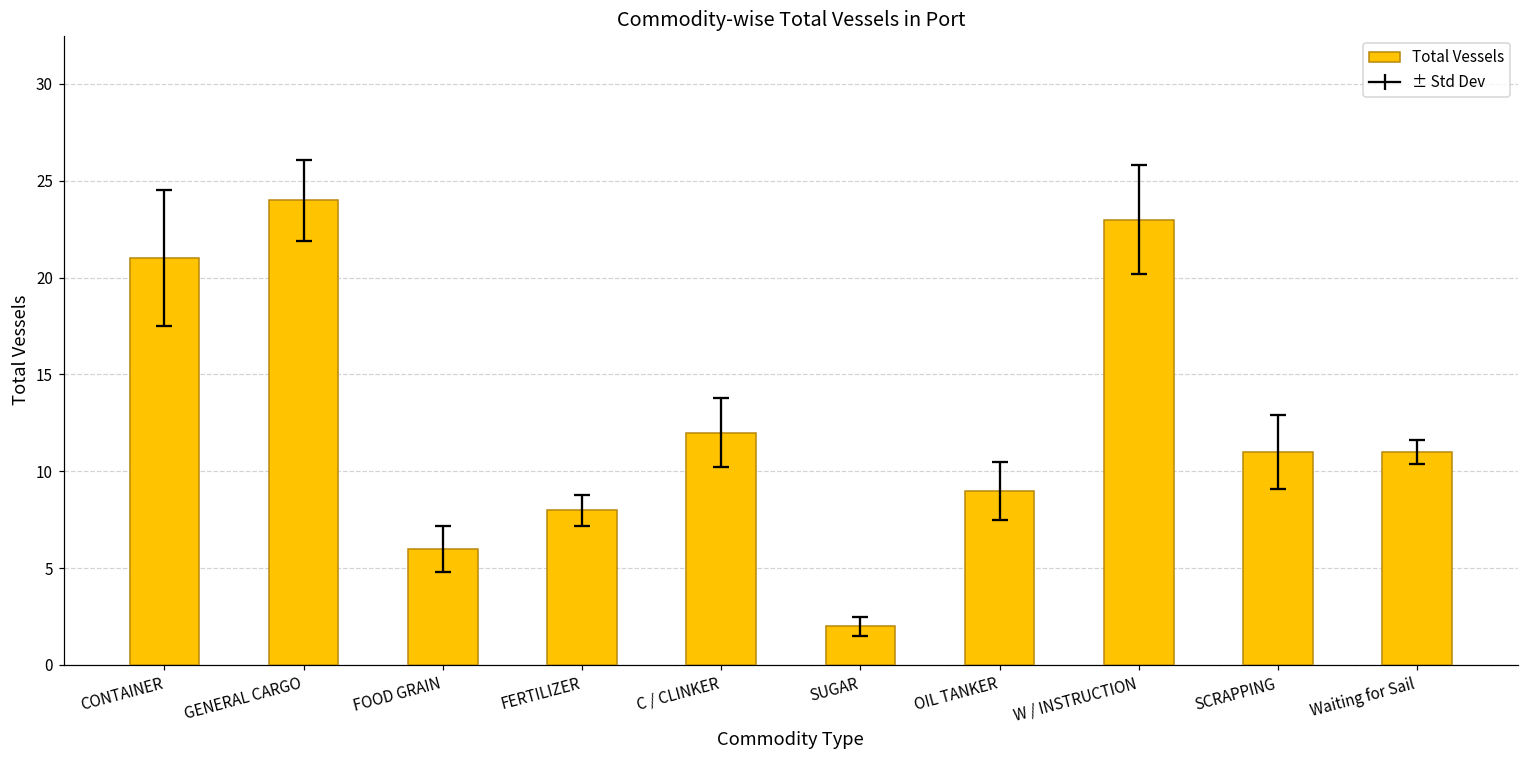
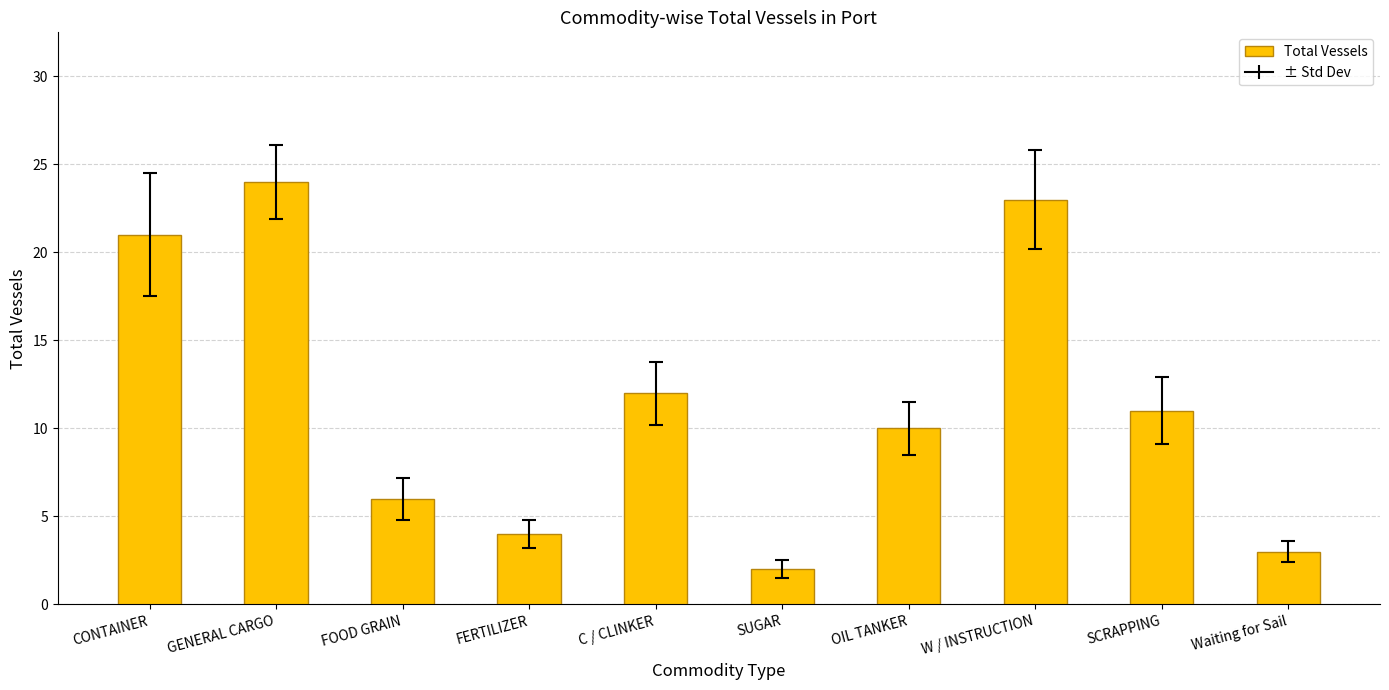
  {
    "Total Vessels": {
      "CONTAINER": 21,
      "GENERAL CARGO": 24,
      "FOOD GRAIN": 6,
-     "FERTILIZER": 8,
+     "FERTILIZER": 4,
      "C / CLINKER": 12,
      "SUGAR": 2,
-     "OIL TANKER": 9,
+     "OIL TANKER": 10,
      "W / INSTRUCTION": 23,
      "SCRAPPING": 11,
-     "Waiting for Sail": 11
+     "Waiting for Sail": 3
    }
  }
